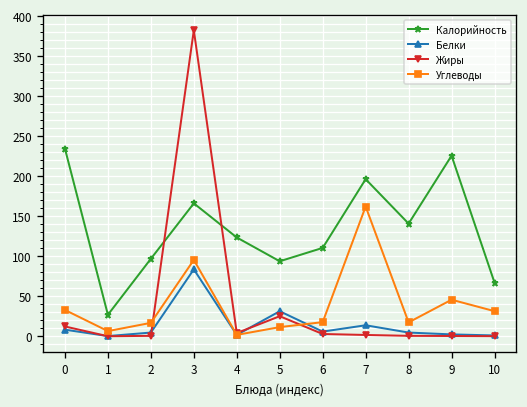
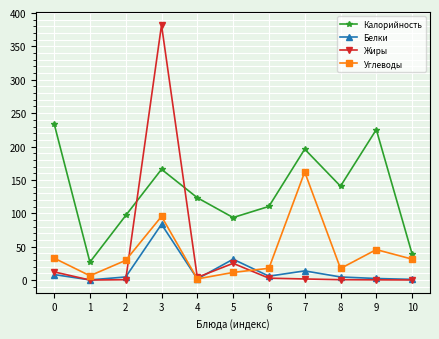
  {
    "Калорийность": {
      "0": 230,
      "1": 30,
      "2": 100,
      "3": 170,
      "4": 120,
      "5": 90,
      "6": 110,
      "7": 200,
      "8": 140,
      "9": 230,
-     "10": 70
+     "10": 40
    },
    "Белки": {
      "0": 10,
      "2": 0,
      "3": 80,
      "5": 30,
      "7": 10,
      "8": 0
    },
    "Жиры": {
      "0": 10,
      "2": 0,
      "3": 380,
      "5": 30,
      "7": 0,
      "8": 0
    },
    "Углеводы": {
      "0": 30,
      "1": 10,
-     "2": 20,
+     "2": 30,
      "3": 100,
      "5": 10,
      "6": 20,
      "7": 160,
      "8": 20,
      "9": 50,
      "10": 30
    }
  }
